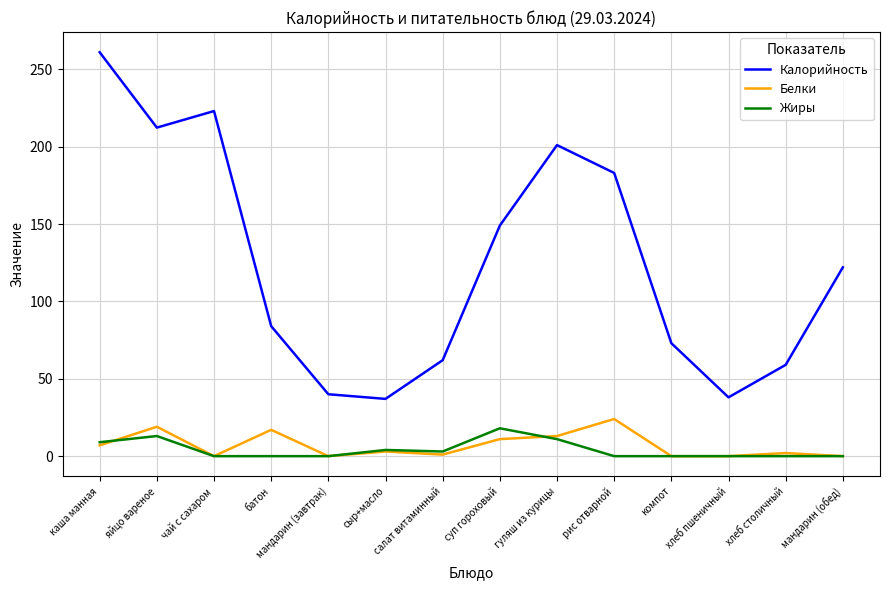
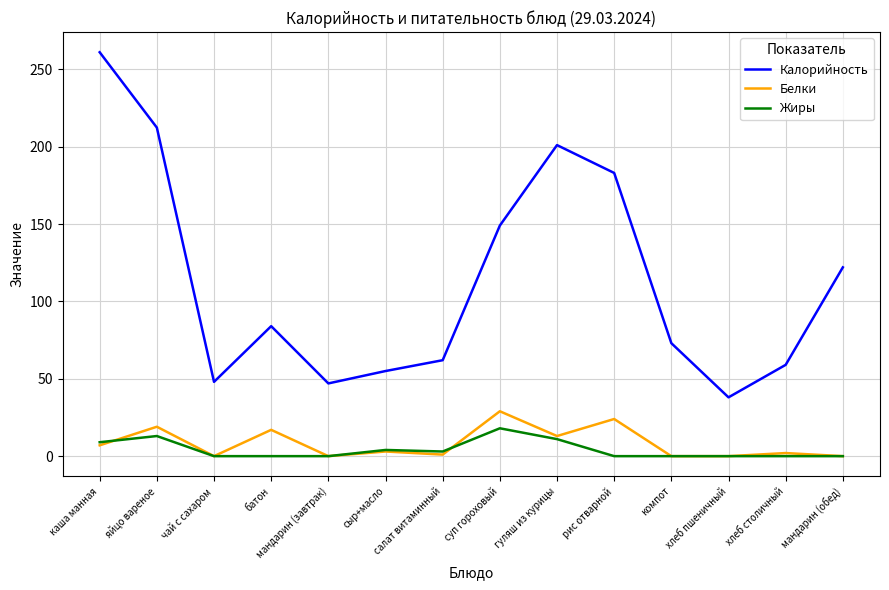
  {
    "Калорийность": {
      "каша манная": 261,
      "яйцо вареное": 212,
-     "чай с сахаром": 223,
+     "чай с сахаром": 48,
      "батон": 84,
-     "мандарин (завтрак)": 40,
-     "сыр+масло": 37,
+     "мандарин (завтрак)": 47,
+     "сыр+масло": 55,
      "салат витаминный": 62,
      "суп гороховый": 149,
      "гуляш из курицы": 201,
      "рис отварной": 183,
      "компот": 73,
      "хлеб пшеничный": 38,
      "хлеб столичный": 59,
      "мандарин (обед)": 122
    },
    "Белки": {
      "каша манная": 7,
      "яйцо вареное": 19,
      "батон": 17,
      "салат витаминный": 1,
-     "суп гороховый": 11,
+     "суп гороховый": 29,
      "гуляш из курицы": 13,
      "рис отварной": 24,
      "хлеб столичный": 2
    },
    "Жиры": {
      "каша манная": 9,
      "яйцо вареное": 13,
      "батон": 0,
      "салат витаминный": 3,
      "суп гороховый": 18,
      "гуляш из курицы": 11,
      "рис отварной": 0,
      "хлеб столичный": 0
    }
  }
